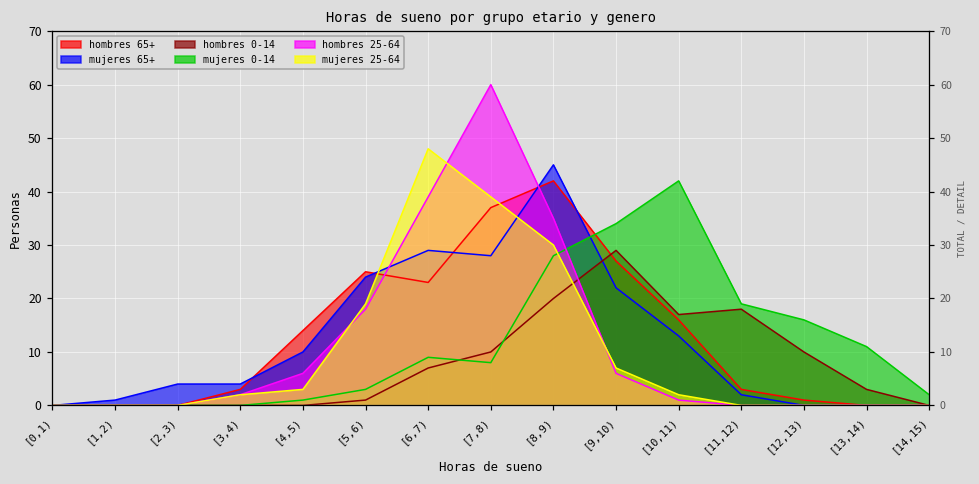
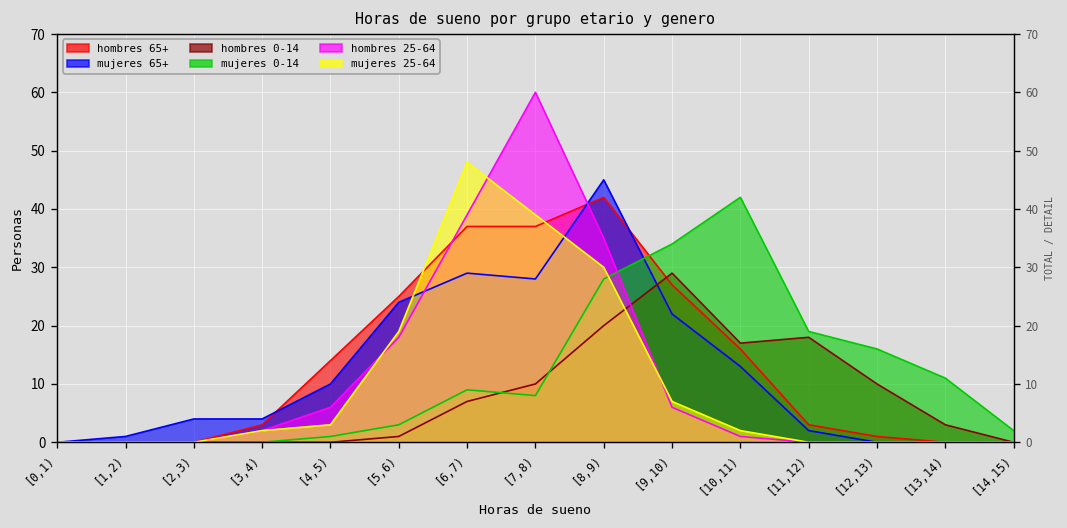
  {
    "hombres 65+": {
      "[3,4)": 3,
      "[4,5)": 14,
      "[5,6)": 25,
-     "[6,7)": 23,
+     "[6,7)": 37,
      "[7,8)": 37,
      "[8,9)": 42,
      "[9,10)": 27,
      "[10,11)": 16,
      "[11,12)": 3,
      "[12,13)": 1
    },
    "mujeres 65+": {
      "[1,2)": 1,
      "[2,3)": 4,
      "[3,4)": 4,
      "[4,5)": 10,
      "[5,6)": 24,
      "[6,7)": 29,
      "[7,8)": 28,
      "[8,9)": 45,
      "[9,10)": 22,
      "[10,11)": 13,
      "[11,12)": 2
    },
    "hombres 0-14": {
      "[4,5)": 0,
      "[5,6)": 1,
      "[6,7)": 7,
      "[7,8)": 10,
      "[8,9)": 20,
      "[9,10)": 29,
      "[10,11)": 17,
      "[11,12)": 18,
      "[12,13)": 10,
      "[13,14)": 3
    },
    "mujeres 0-14": {
      "[4,5)": 1,
      "[5,6)": 3,
      "[6,7)": 9,
      "[7,8)": 8,
      "[8,9)": 28,
      "[9,10)": 34,
      "[10,11)": 42,
      "[11,12)": 19,
      "[12,13)": 16,
      "[13,14)": 11,
      "[14,15)": 2
    },
    "hombres 25-64": {
      "[4,5)": 6,
      "[5,6)": 18,
      "[6,7)": 39,
      "[7,8)": 60,
      "[8,9)": 35,
      "[9,10)": 6,
      "[10,11)": 1
    },
    "mujeres 25-64": {
      "[4,5)": 3,
      "[5,6)": 19,
      "[6,7)": 48,
      "[7,8)": 39,
      "[8,9)": 30,
      "[9,10)": 7,
      "[10,11)": 2
    }
  }
